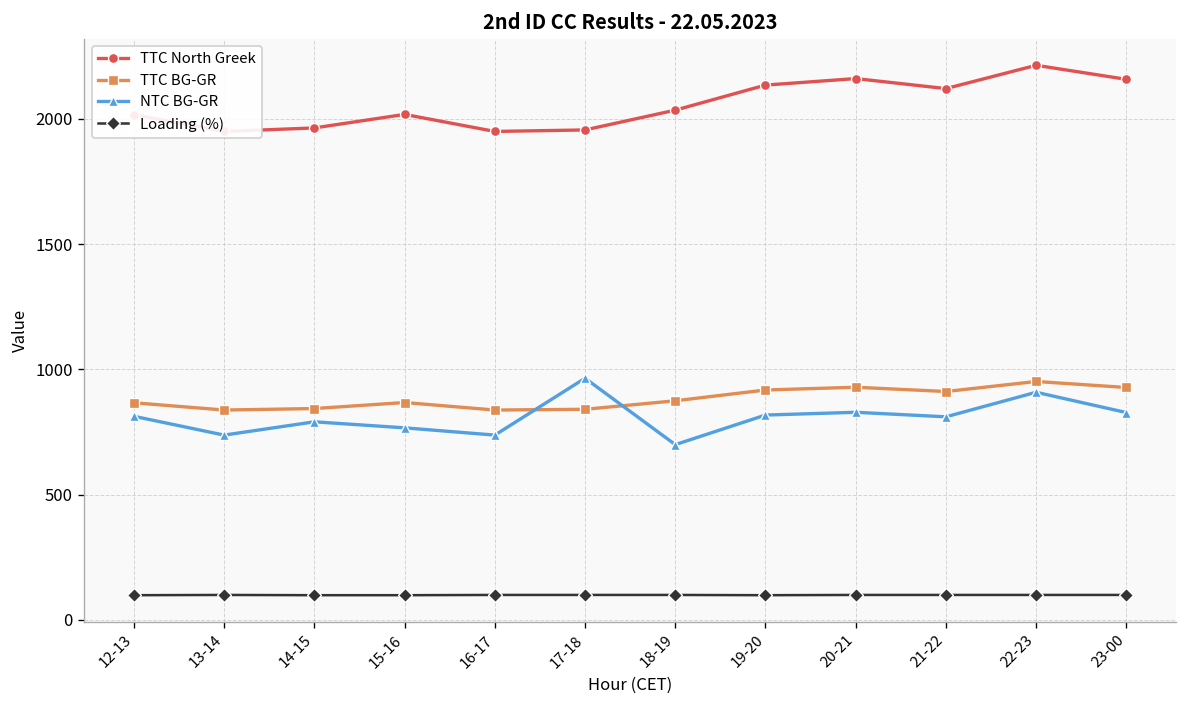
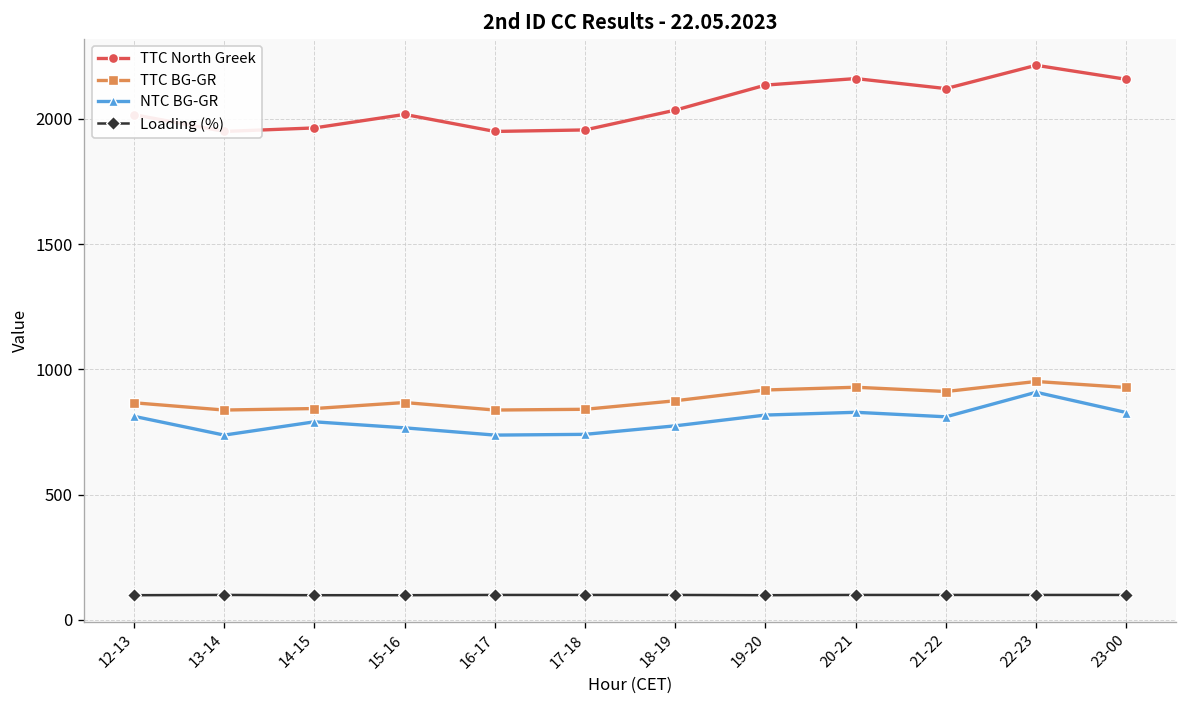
  {
    "NTC BG-GR": {
      "12-13": 810,
      "13-14": 740,
      "14-15": 790,
      "15-16": 770,
      "16-17": 740,
-     "17-18": 970,
-     "18-19": 700,
+     "17-18": 740,
+     "18-19": 780,
      "19-20": 820,
      "20-21": 830,
      "21-22": 810,
      "22-23": 910,
      "23-00": 830
    },
    "Loading (%)": {
      "12-13": 100,
      "13-14": 100,
      "14-15": 100,
      "15-16": 100,
      "16-17": 100,
      "17-18": 100,
      "18-19": 100,
      "19-20": 100,
      "20-21": 100,
      "21-22": 100,
      "22-23": 100,
      "23-00": 100
    }
  }
